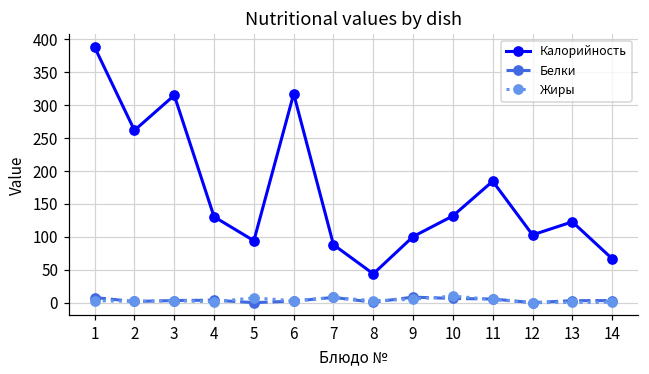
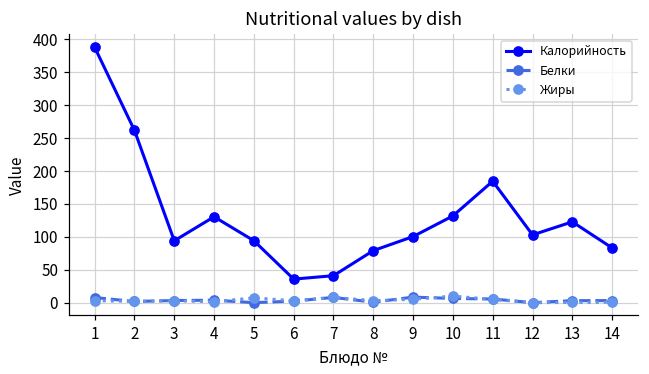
  {
    "Калорийность": {
      "1": 390,
      "2": 260,
-     "3": 320,
+     "3": 90,
      "4": 130,
      "5": 90,
-     "6": 320,
-     "7": 90,
-     "8": 40,
+     "6": 40,
+     "7": 40,
+     "8": 80,
      "9": 100,
      "10": 130,
      "11": 180,
      "12": 100,
      "13": 120,
-     "14": 70
+     "14": 80
    }
  }
